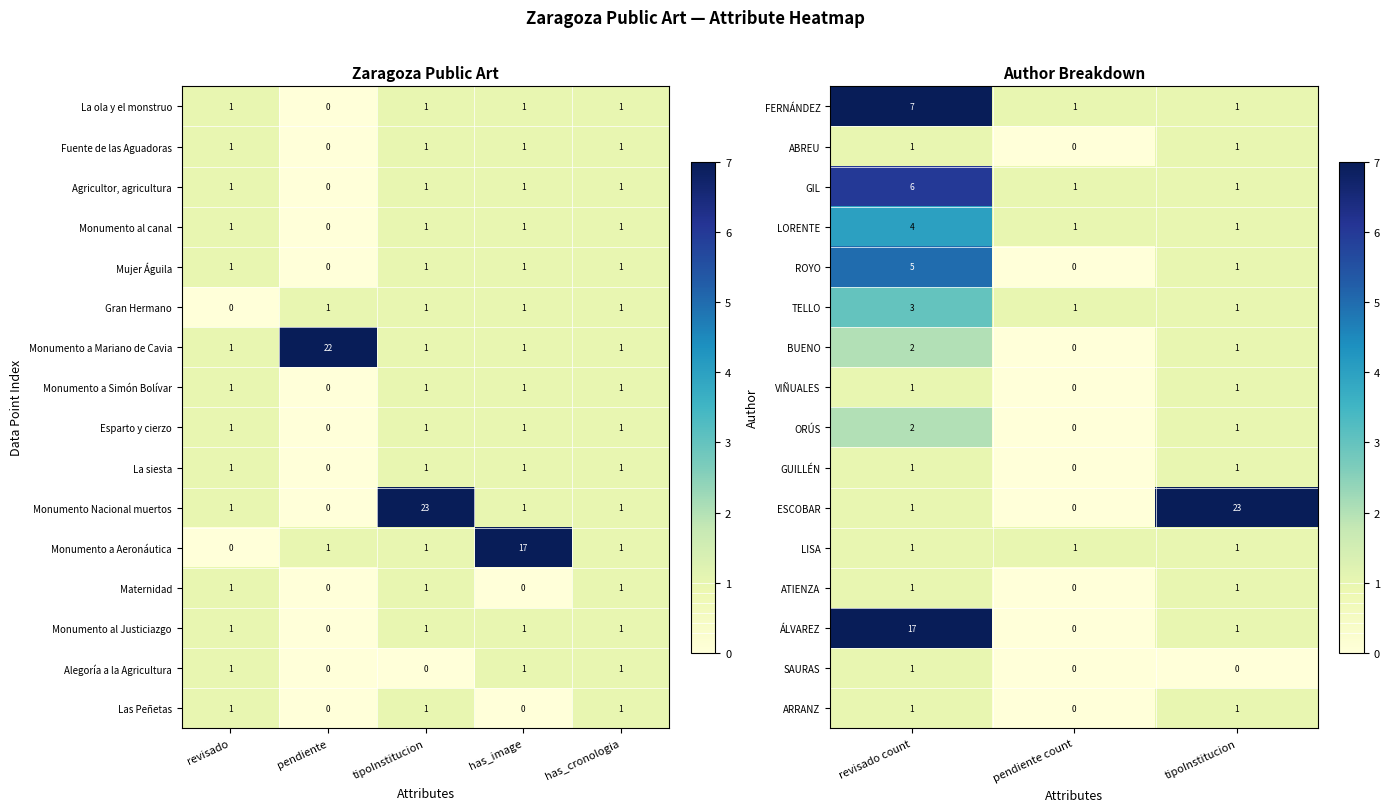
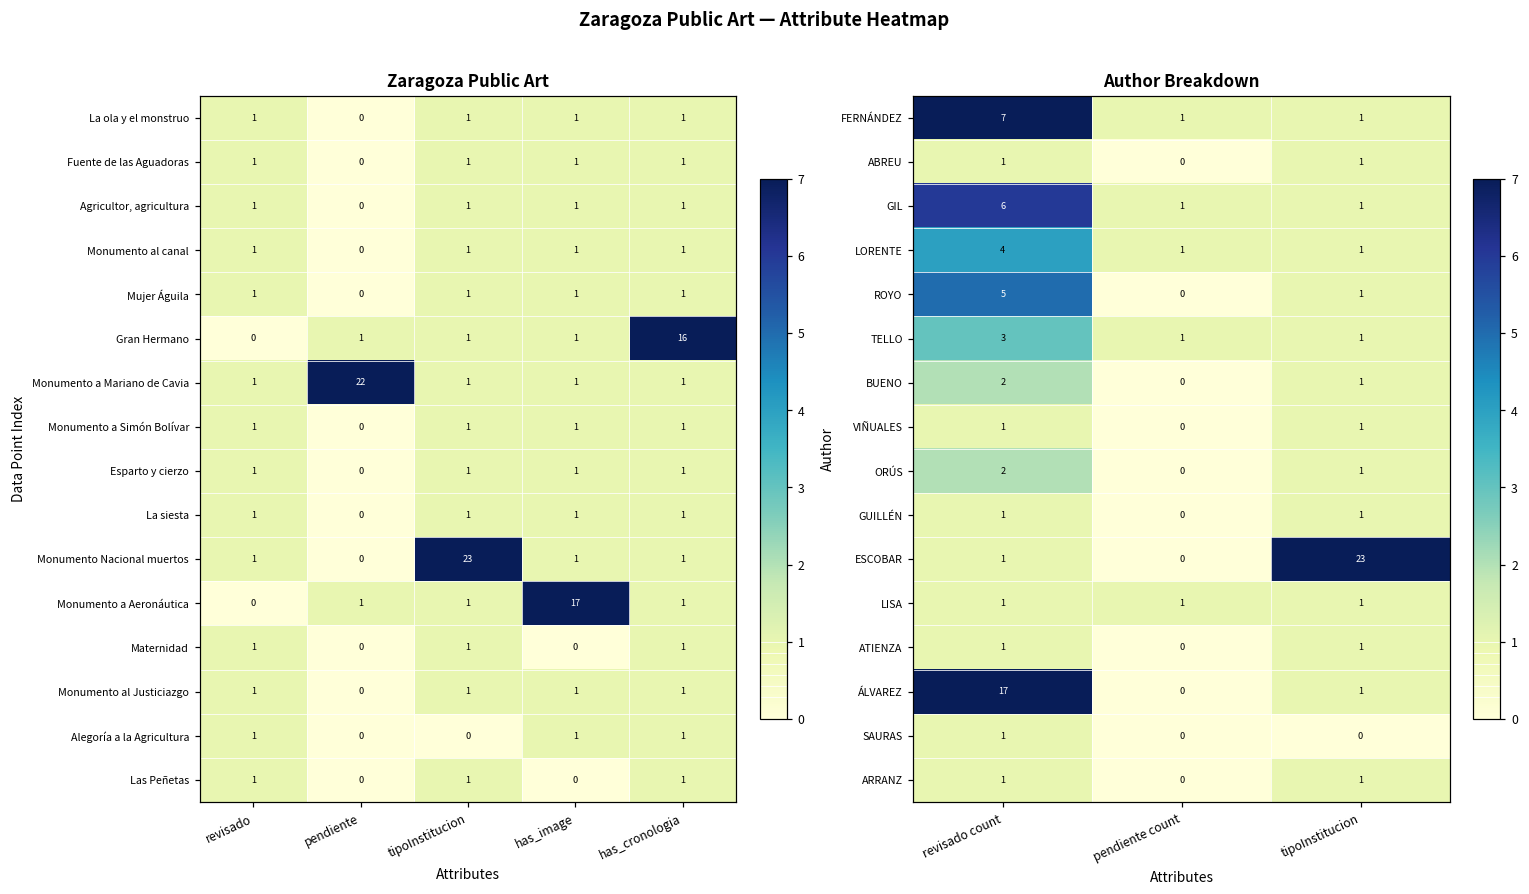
  {
    "Zaragoza Public Art": {
      "La ola y el monstruo": {
        "revisado": 1,
        "pendiente": 0,
        "tipoInstitucion": 1,
        "has_image": 1,
        "has_cronologia": 1
      },
      "Fuente de las Aguadoras": {
        "revisado": 1,
        "pendiente": 0,
        "tipoInstitucion": 1,
        "has_image": 1,
        "has_cronologia": 1
      },
      "Agricultor, agricultura": {
        "revisado": 1,
        "pendiente": 0,
        "tipoInstitucion": 1,
        "has_image": 1,
        "has_cronologia": 1
      },
      "Monumento al canal": {
        "revisado": 1,
        "pendiente": 0,
        "tipoInstitucion": 1,
        "has_image": 1,
        "has_cronologia": 1
      },
      "Mujer Águila": {
        "revisado": 1,
        "pendiente": 0,
        "tipoInstitucion": 1,
        "has_image": 1,
        "has_cronologia": 1
      },
      "Gran Hermano": {
        "revisado": 0,
        "pendiente": 1,
        "tipoInstitucion": 1,
        "has_image": 1,
-       "has_cronologia": 1
+       "has_cronologia": 16
      },
      "Monumento a Mariano de Cavia": {
        "revisado": 1,
        "pendiente": 22,
        "tipoInstitucion": 1,
        "has_image": 1,
        "has_cronologia": 1
      },
      "Monumento a Simón Bolívar": {
        "revisado": 1,
        "pendiente": 0,
        "tipoInstitucion": 1,
        "has_image": 1,
        "has_cronologia": 1
      },
      "Esparto y cierzo": {
        "revisado": 1,
        "pendiente": 0,
        "tipoInstitucion": 1,
        "has_image": 1,
        "has_cronologia": 1
      },
      "La siesta": {
        "revisado": 1,
        "pendiente": 0,
        "tipoInstitucion": 1,
        "has_image": 1,
        "has_cronologia": 1
      },
      "Monumento Nacional muertos": {
        "revisado": 1,
        "pendiente": 0,
        "tipoInstitucion": 23,
        "has_image": 1,
        "has_cronologia": 1
      },
      "Monumento a Aeronáutica": {
        "revisado": 0,
        "pendiente": 1,
        "tipoInstitucion": 1,
        "has_image": 17,
        "has_cronologia": 1
      },
      "Maternidad": {
        "revisado": 1,
        "pendiente": 0,
        "tipoInstitucion": 1,
        "has_image": 0,
        "has_cronologia": 1
      },
      "Monumento al Justiciazgo": {
        "revisado": 1,
        "pendiente": 0,
        "tipoInstitucion": 1,
        "has_image": 1,
        "has_cronologia": 1
      },
      "Alegoría a la Agricultura": {
        "revisado": 1,
        "pendiente": 0,
        "tipoInstitucion": 0,
        "has_image": 1,
        "has_cronologia": 1
      },
      "Las Peñetas": {
        "revisado": 1,
        "pendiente": 0,
        "tipoInstitucion": 1,
        "has_image": 0,
        "has_cronologia": 1
      }
    },
    "Author Breakdown": {
      "FERNÁNDEZ": {
        "revisado count": 7,
        "pendiente count": 1,
        "tipoInstitucion": 1
      },
      "ABREU": {
        "revisado count": 1,
        "pendiente count": 0,
        "tipoInstitucion": 1
      },
      "GIL": {
        "revisado count": 6,
        "pendiente count": 1,
        "tipoInstitucion": 1
      },
      "LORENTE": {
        "revisado count": 4,
        "pendiente count": 1,
        "tipoInstitucion": 1
      },
      "ROYO": {
        "revisado count": 5,
        "pendiente count": 0,
        "tipoInstitucion": 1
      },
      "TELLO": {
        "revisado count": 3,
        "pendiente count": 1,
        "tipoInstitucion": 1
      },
      "BUENO": {
        "revisado count": 2,
        "pendiente count": 0,
        "tipoInstitucion": 1
      },
      "VIÑUALES": {
        "revisado count": 1,
        "pendiente count": 0,
        "tipoInstitucion": 1
      },
      "ORÚS": {
        "revisado count": 2,
        "pendiente count": 0,
        "tipoInstitucion": 1
      },
      "GUILLÉN": {
        "revisado count": 1,
        "pendiente count": 0,
        "tipoInstitucion": 1
      },
      "ESCOBAR": {
        "revisado count": 1,
        "pendiente count": 0,
        "tipoInstitucion": 23
      },
      "LISA": {
        "revisado count": 1,
        "pendiente count": 1,
        "tipoInstitucion": 1
      },
      "ATIENZA": {
        "revisado count": 1,
        "pendiente count": 0,
        "tipoInstitucion": 1
      },
      "ÁLVAREZ": {
        "revisado count": 17,
        "pendiente count": 0,
        "tipoInstitucion": 1
      },
      "SAURAS": {
        "revisado count": 1,
        "pendiente count": 0,
        "tipoInstitucion": 0
      },
      "ARRANZ": {
        "revisado count": 1,
        "pendiente count": 0,
        "tipoInstitucion": 1
      }
    }
  }
